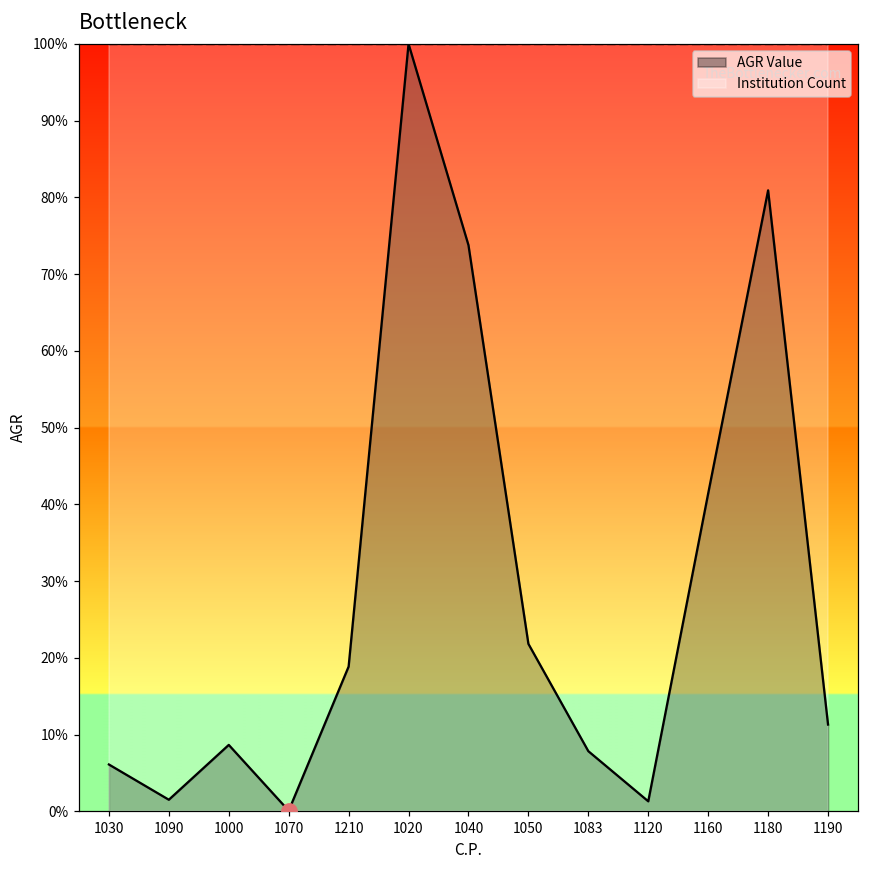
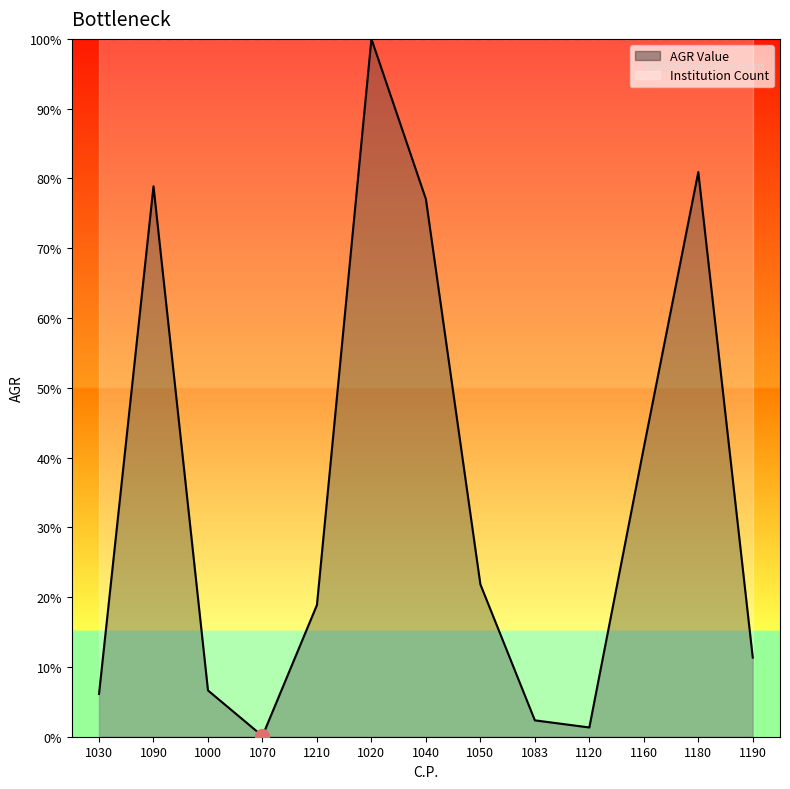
  {
    "AGR Value": {
      "1030": "6%",
-     "1090": "2%",
-     "1000": "9%",
+     "1090": "79%",
+     "1000": "7%",
      "1210": "19%",
-     "1040": "74%",
+     "1040": "77%",
      "1050": "22%",
-     "1083": "8%",
+     "1083": "2%",
      "1120": "1%",
      "1160": "41%",
      "1180": "81%",
      "1190": "11%"
    },
    "Institution Count": {
      "1030": "100%",
      "1090": "100%",
      "1000": "100%",
      "1070": "100%",
      "1210": "100%",
      "1040": "100%",
      "1050": "100%",
      "1083": "100%",
      "1120": "100%",
      "1160": "100%",
      "1180": "100%",
      "1190": "100%"
    }
  }
